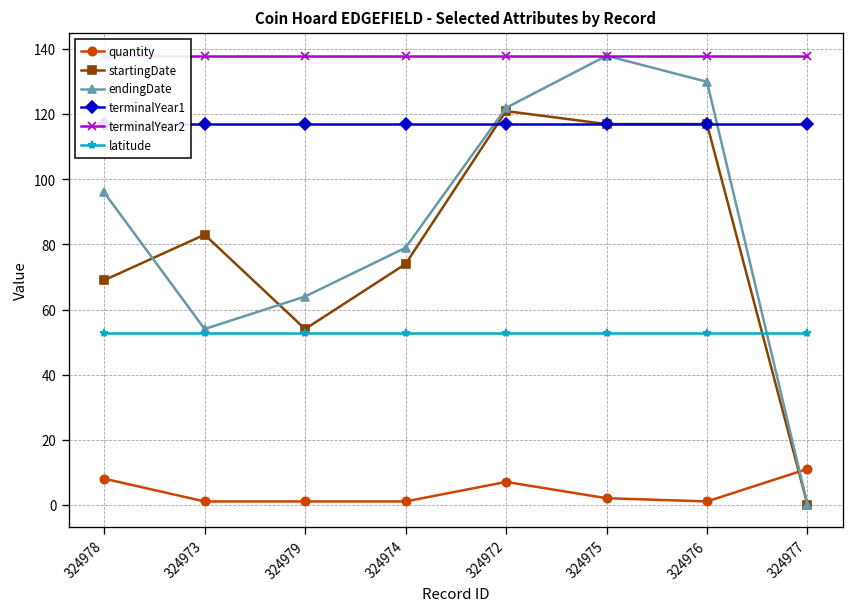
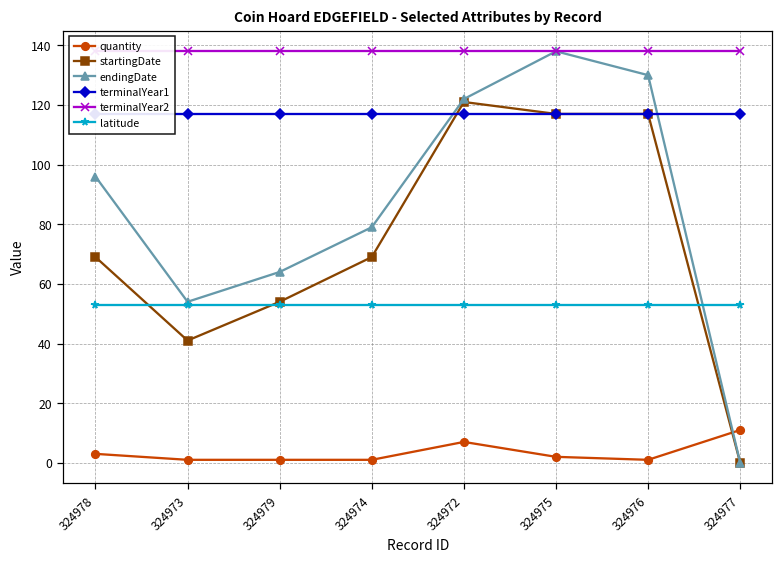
  {
    "quantity": {
-     "324978": 8,
+     "324978": 3,
      "324973": 1,
      "324979": 1,
      "324974": 1,
      "324972": 7,
      "324975": 2,
      "324976": 1,
      "324977": 11
    },
    "startingDate": {
      "324978": 69,
-     "324973": 83,
+     "324973": 41,
      "324979": 54,
-     "324974": 74,
+     "324974": 69,
      "324972": 121
    },
    "endingDate": {
      "324978": 96,
      "324973": 54,
      "324979": 64,
      "324974": 79,
      "324972": 122,
      "324976": 130
    },
    "terminalYear1": {
      "324973": 117,
      "324979": 117,
      "324974": 117,
      "324972": 117,
      "324977": 117
    },
    "terminalYear2": {
      "324973": 138,
      "324979": 138,
      "324974": 138,
      "324972": 138,
      "324976": 138,
      "324977": 138
    },
    "latitude": {
      "324978": 53,
      "324973": 53,
      "324979": 53,
      "324974": 53,
      "324972": 53,
      "324975": 53,
      "324976": 53,
      "324977": 53
    }
  }
